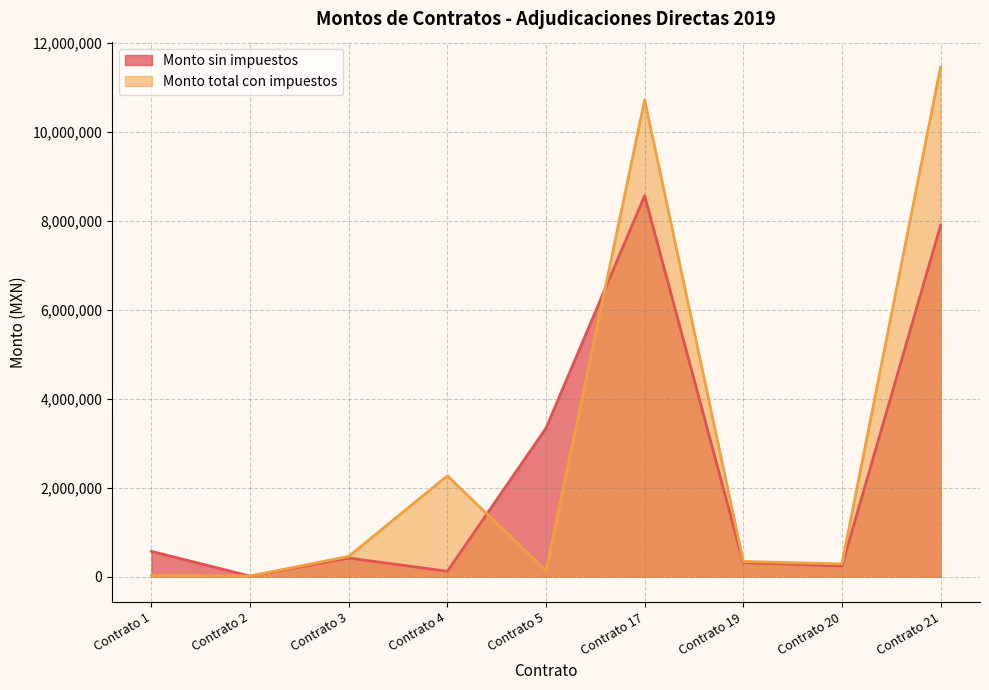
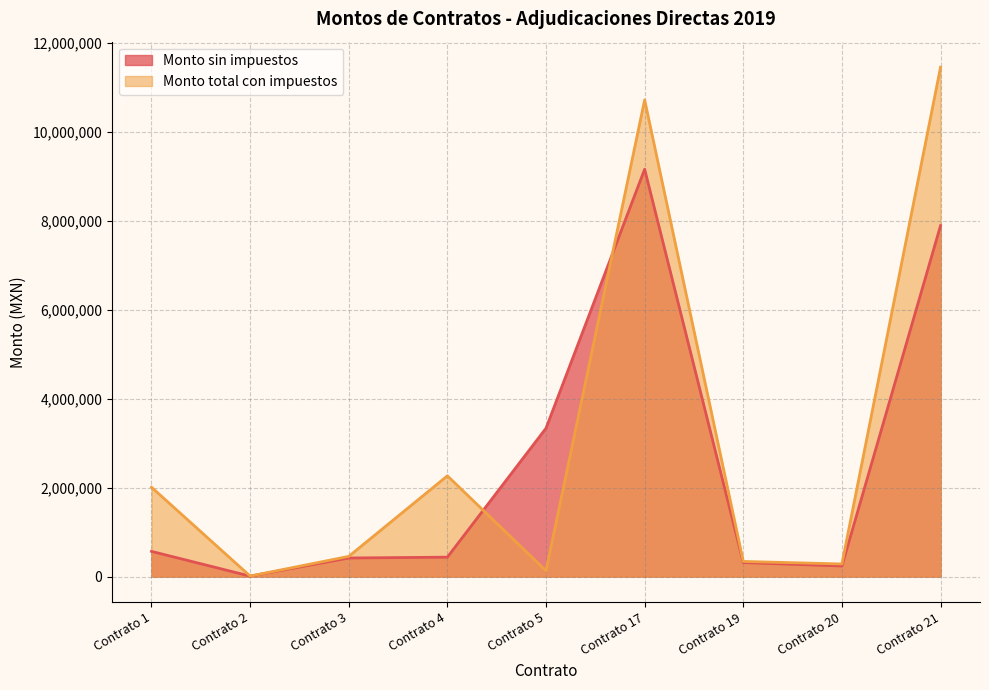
  {
    "Monto sin impuestos": {
      "Contrato 1": "600,000",
-     "Contrato 4": "100,000",
+     "Contrato 4": "400,000",
      "Contrato 5": "3,300,000",
-     "Contrato 17": "8,600,000",
+     "Contrato 17": "9,200,000",
      "Contrato 21": "7,900,000"
    },
    "Monto total con impuestos": {
-     "Contrato 1": "0",
+     "Contrato 1": "2,000,000",
      "Contrato 4": "2,300,000",
      "Contrato 5": "100,000",
      "Contrato 17": "10,700,000",
      "Contrato 21": "11,500,000"
    }
  }
